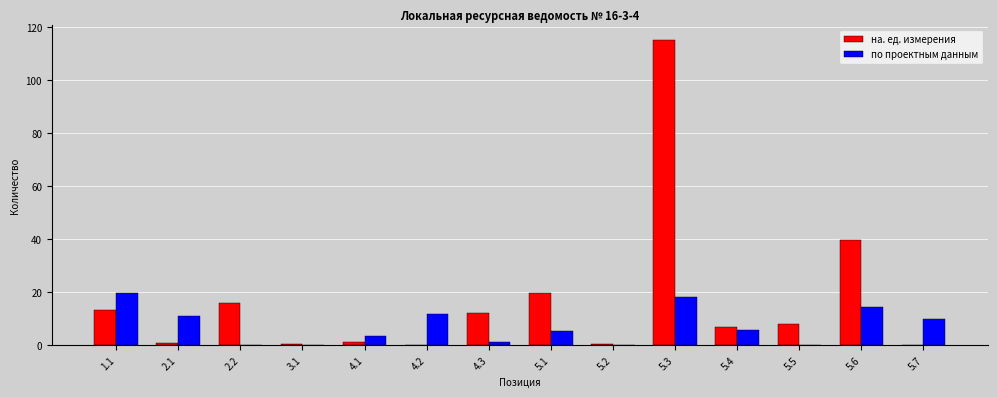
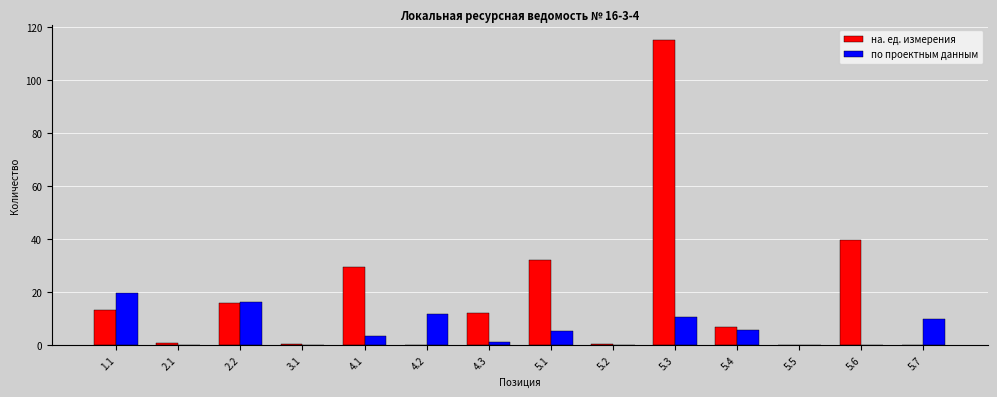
  {
    "на. ед. измерения": {
      "1.1": 13,
      "2.2": 16,
-     "4.1": 1,
+     "4.1": 29,
      "4.3": 12,
-     "5.1": 20,
+     "5.1": 32,
      "5.3": 115,
      "5.4": 7,
-     "5.5": 8,
+     "5.5": 0,
      "5.6": 39
    },
    "по проектным данным": {
      "1.1": 20,
-     "2.1": 11,
-     "2.2": 0,
+     "2.1": 0,
+     "2.2": 16,
      "4.1": 3,
      "4.2": 12,
      "4.3": 1,
      "5.1": 5,
-     "5.3": 18,
+     "5.3": 11,
      "5.4": 5,
-     "5.6": 14,
+     "5.6": 0,
      "5.7": 10
    }
  }
